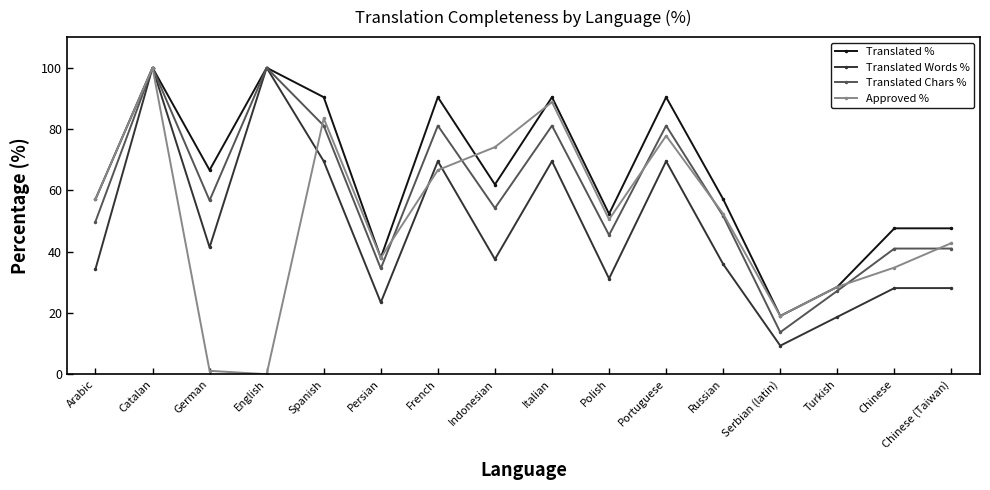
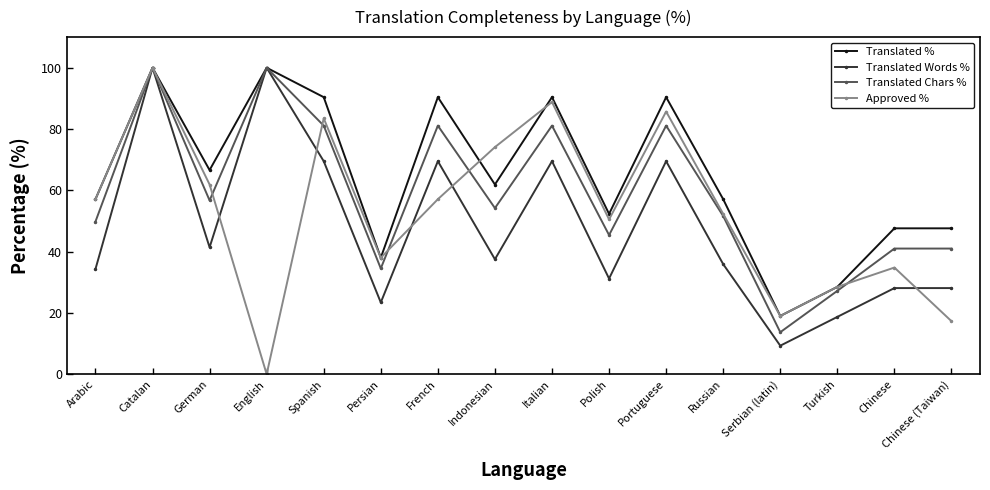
  {
    "Approved %": {
-     "German": 1,
+     "German": 62,
      "English": 0,
      "Spanish": 84,
-     "French": 67,
+     "French": 57,
      "Indonesian": 74,
      "Italian": 89,
      "Polish": 51,
-     "Portuguese": 78,
+     "Portuguese": 86,
      "Chinese": 35,
-     "Chinese (Taiwan)": 43
+     "Chinese (Taiwan)": 17
    }
  }
